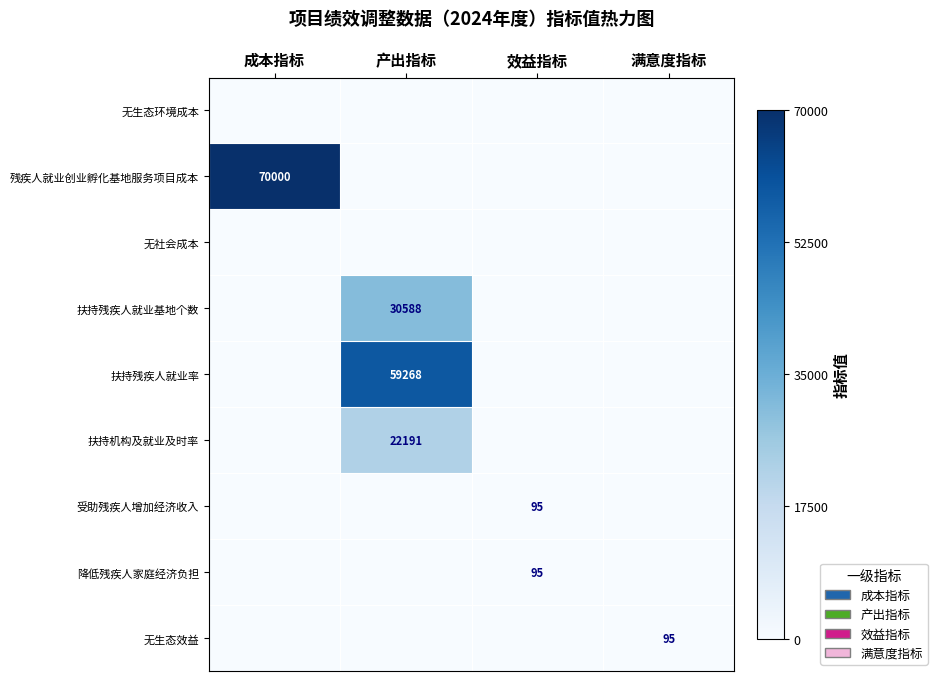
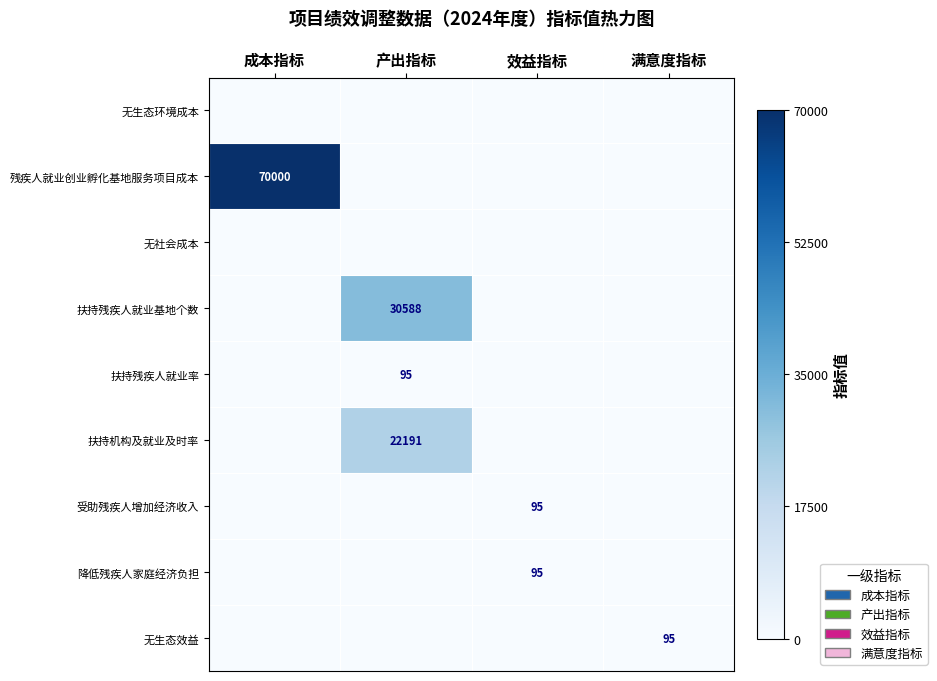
  {
    "残疾人就业创业孵化基地服务项目成本": {
      "成本指标": 70000
    },
    "扶持残疾人就业基地个数": {
      "产出指标": 30588
    },
    "扶持残疾人就业率": {
-     "产出指标": 59268
+     "产出指标": 95
    },
    "扶持机构及就业及时率": {
      "产出指标": 22191
    },
    "受助残疾人增加经济收入": {
      "效益指标": 95
    },
    "降低残疾人家庭经济负担": {
      "效益指标": 95
    },
    "无生态效益": {
      "满意度指标": 95
    }
  }
